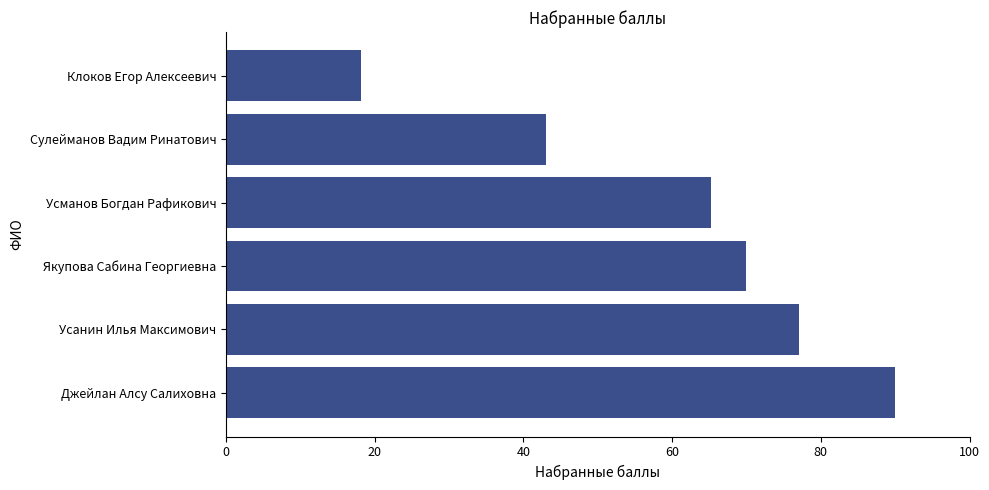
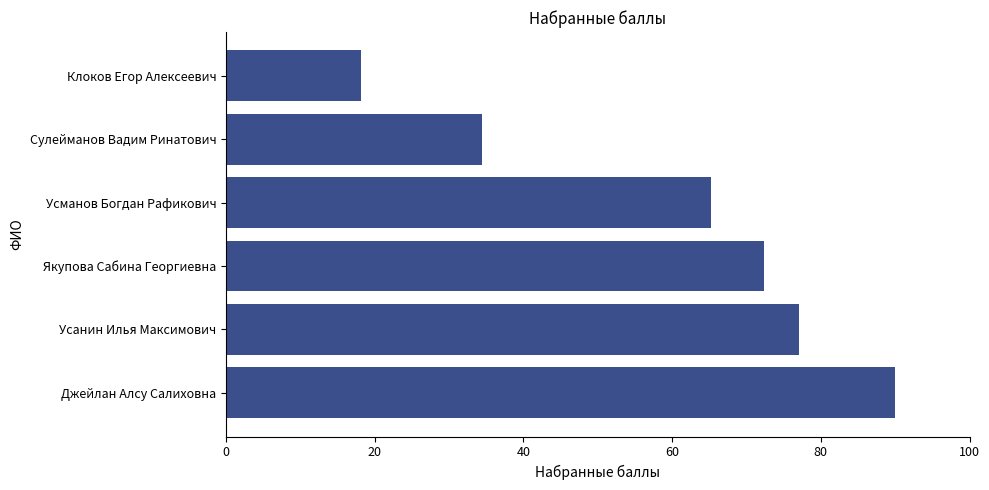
  {
    "Клоков Егор Алексеевич": 18,
-   "Сулейманов Вадим Ринатович": 43,
+   "Сулейманов Вадим Ринатович": 34,
    "Усманов Богдан Рафикович": 65,
-   "Якупова Сабина Георгиевна": 70,
+   "Якупова Сабина Георгиевна": 72,
    "Усанин Илья Максимович": 77,
    "Джейлан Алсу Салиховна": 90
  }
